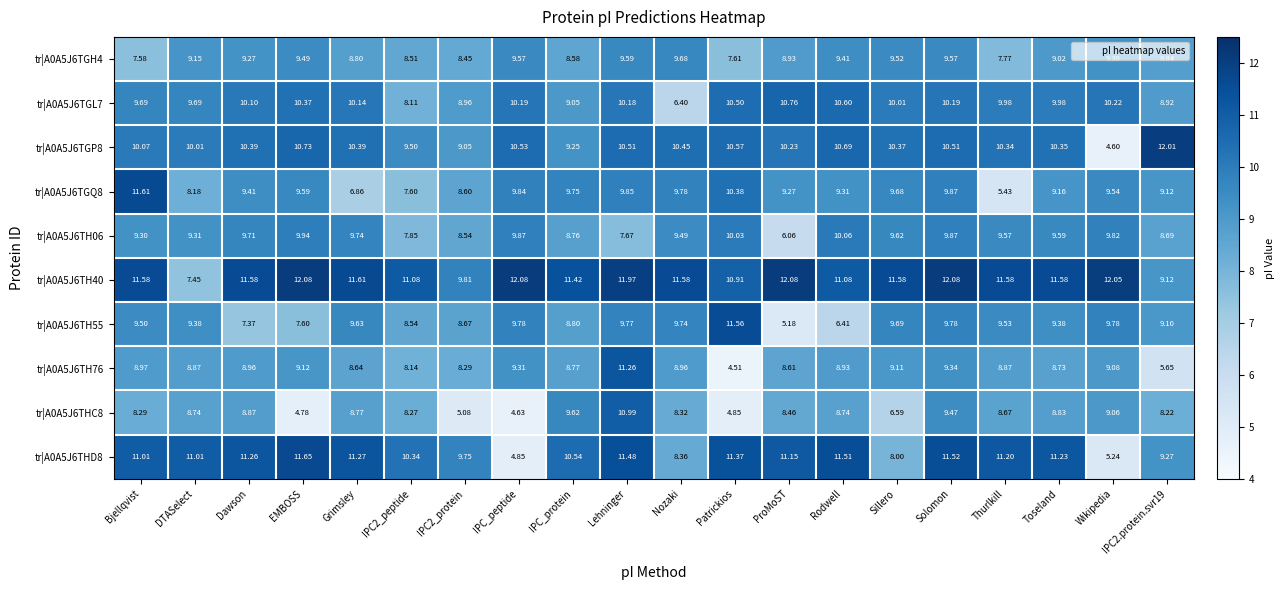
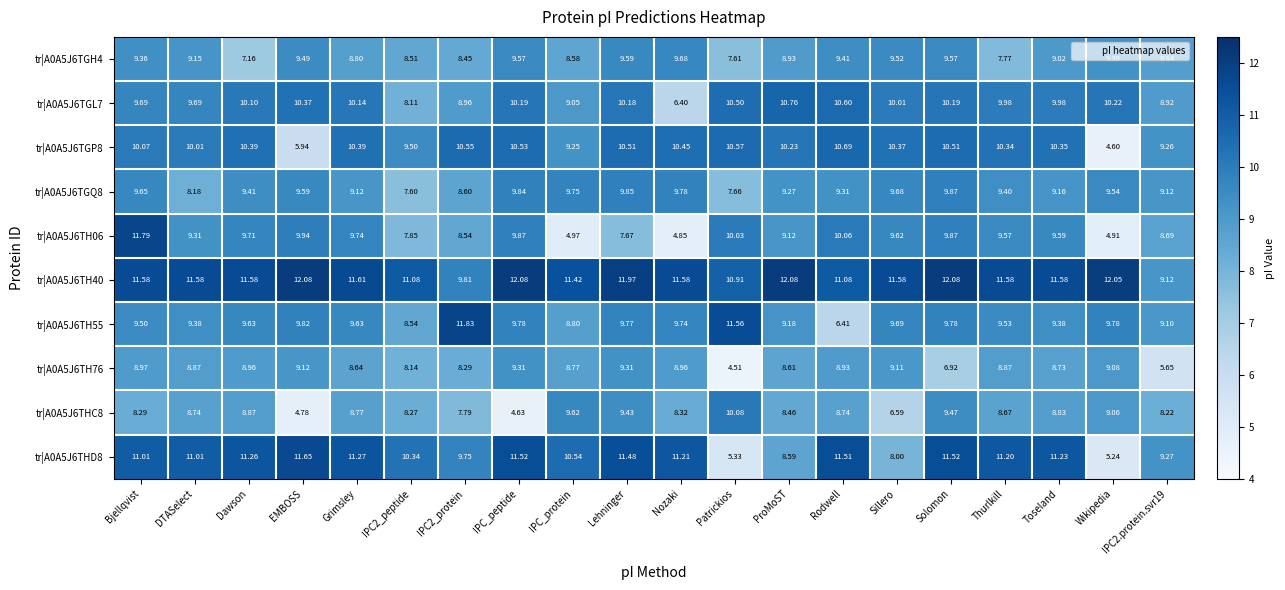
  {
    "tr|A0A5J6TGH4": {
-     "Bjellqvist": 7.58,
+     "Bjellqvist": 9.36,
      "DTASelect": 9.15,
-     "Dawson": 9.27,
+     "Dawson": 7.16,
      "EMBOSS": 9.49,
      "Grimsley": 8.80,
      "IPC2_peptide": 8.51,
      "IPC2_protein": 8.45,
      "IPC_peptide": 9.57,
      "IPC_protein": 8.58,
      "Lehninger": 9.59,
      "Nozaki": 9.68,
      "Patrickios": 7.61,
      "ProMoST": 8.93,
      "Rodwell": 9.41,
      "Sillero": 9.52,
      "Solomon": 9.57,
      "Thurlkill": 7.77,
      "Toseland": 9.02
    },
    "tr|A0A5J6TGL7": {
      "Bjellqvist": 9.69,
      "DTASelect": 9.69,
      "Dawson": 10.10,
      "EMBOSS": 10.37,
      "Grimsley": 10.14,
      "IPC2_peptide": 8.11,
      "IPC2_protein": 8.96,
      "IPC_peptide": 10.19,
      "IPC_protein": 9.05,
      "Lehninger": 10.18,
      "Nozaki": 6.40,
      "Patrickios": 10.50,
      "ProMoST": 10.76,
      "Rodwell": 10.60,
      "Sillero": 10.01,
      "Solomon": 10.19,
      "Thurlkill": 9.98,
      "Toseland": 9.98,
      "Wikipedia": 10.22,
      "IPC2.protein.svr19": 8.92
    },
    "tr|A0A5J6TGP8": {
      "Bjellqvist": 10.07,
      "DTASelect": 10.01,
      "Dawson": 10.39,
-     "EMBOSS": 10.73,
+     "EMBOSS": 5.94,
      "Grimsley": 10.39,
      "IPC2_peptide": 9.50,
-     "IPC2_protein": 9.05,
+     "IPC2_protein": 10.55,
      "IPC_peptide": 10.53,
      "IPC_protein": 9.25,
      "Lehninger": 10.51,
      "Nozaki": 10.45,
      "Patrickios": 10.57,
      "ProMoST": 10.23,
      "Rodwell": 10.69,
      "Sillero": 10.37,
      "Solomon": 10.51,
      "Thurlkill": 10.34,
      "Toseland": 10.35,
      "Wikipedia": 4.60,
-     "IPC2.protein.svr19": 12.01
+     "IPC2.protein.svr19": 9.26
    },
    "tr|A0A5J6TGQ8": {
-     "Bjellqvist": 11.61,
+     "Bjellqvist": 9.65,
      "DTASelect": 8.18,
      "Dawson": 9.41,
      "EMBOSS": 9.59,
-     "Grimsley": 6.86,
+     "Grimsley": 9.12,
      "IPC2_peptide": 7.60,
      "IPC2_protein": 8.60,
      "IPC_peptide": 9.84,
      "IPC_protein": 9.75,
      "Lehninger": 9.85,
      "Nozaki": 9.78,
-     "Patrickios": 10.38,
+     "Patrickios": 7.66,
      "ProMoST": 9.27,
      "Rodwell": 9.31,
      "Sillero": 9.68,
      "Solomon": 9.87,
-     "Thurlkill": 5.43,
+     "Thurlkill": 9.40,
      "Toseland": 9.16,
      "Wikipedia": 9.54,
      "IPC2.protein.svr19": 9.12
    },
    "tr|A0A5J6TH06": {
-     "Bjellqvist": 9.30,
+     "Bjellqvist": 11.79,
      "DTASelect": 9.31,
      "Dawson": 9.71,
      "EMBOSS": 9.94,
      "Grimsley": 9.74,
      "IPC2_peptide": 7.85,
      "IPC2_protein": 8.54,
      "IPC_peptide": 9.87,
-     "IPC_protein": 8.76,
+     "IPC_protein": 4.97,
      "Lehninger": 7.67,
-     "Nozaki": 9.49,
+     "Nozaki": 4.85,
      "Patrickios": 10.03,
-     "ProMoST": 6.06,
+     "ProMoST": 9.12,
      "Rodwell": 10.06,
      "Sillero": 9.62,
      "Solomon": 9.87,
      "Thurlkill": 9.57,
      "Toseland": 9.59,
-     "Wikipedia": 9.82,
+     "Wikipedia": 4.91,
      "IPC2.protein.svr19": 8.69
    },
    "tr|A0A5J6TH40": {
      "Bjellqvist": 11.58,
-     "DTASelect": 7.45,
+     "DTASelect": 11.58,
      "Dawson": 11.58,
      "EMBOSS": 12.08,
      "Grimsley": 11.61,
      "IPC2_peptide": 11.08,
      "IPC2_protein": 9.81,
      "IPC_peptide": 12.08,
      "IPC_protein": 11.42,
      "Lehninger": 11.97,
      "Nozaki": 11.58,
      "Patrickios": 10.91,
      "ProMoST": 12.08,
      "Rodwell": 11.08,
      "Sillero": 11.58,
      "Solomon": 12.08,
      "Thurlkill": 11.58,
      "Toseland": 11.58,
      "Wikipedia": 12.05,
      "IPC2.protein.svr19": 9.12
    },
    "tr|A0A5J6TH55": {
      "Bjellqvist": 9.50,
      "DTASelect": 9.38,
-     "Dawson": 7.37,
-     "EMBOSS": 7.60,
+     "Dawson": 9.63,
+     "EMBOSS": 9.82,
      "Grimsley": 9.63,
      "IPC2_peptide": 8.54,
-     "IPC2_protein": 8.67,
+     "IPC2_protein": 11.83,
      "IPC_peptide": 9.78,
      "IPC_protein": 8.80,
      "Lehninger": 9.77,
      "Nozaki": 9.74,
      "Patrickios": 11.56,
-     "ProMoST": 5.18,
+     "ProMoST": 9.18,
      "Rodwell": 6.41,
      "Sillero": 9.69,
      "Solomon": 9.78,
      "Thurlkill": 9.53,
      "Toseland": 9.38,
      "Wikipedia": 9.78,
      "IPC2.protein.svr19": 9.10
    },
    "tr|A0A5J6TH76": {
      "Bjellqvist": 8.97,
      "DTASelect": 8.87,
      "Dawson": 8.96,
      "EMBOSS": 9.12,
      "Grimsley": 8.64,
      "IPC2_peptide": 8.14,
      "IPC2_protein": 8.29,
      "IPC_peptide": 9.31,
      "IPC_protein": 8.77,
-     "Lehninger": 11.26,
+     "Lehninger": 9.31,
      "Nozaki": 8.96,
      "Patrickios": 4.51,
      "ProMoST": 8.61,
      "Rodwell": 8.93,
      "Sillero": 9.11,
-     "Solomon": 9.34,
+     "Solomon": 6.92,
      "Thurlkill": 8.87,
      "Toseland": 8.73,
      "Wikipedia": 9.08,
      "IPC2.protein.svr19": 5.65
    },
    "tr|A0A5J6THC8": {
      "Bjellqvist": 8.29,
      "DTASelect": 8.74,
      "Dawson": 8.87,
      "EMBOSS": 4.78,
      "Grimsley": 8.77,
      "IPC2_peptide": 8.27,
-     "IPC2_protein": 5.08,
+     "IPC2_protein": 7.79,
      "IPC_peptide": 4.63,
      "IPC_protein": 9.62,
-     "Lehninger": 10.99,
+     "Lehninger": 9.43,
      "Nozaki": 8.32,
-     "Patrickios": 4.85,
+     "Patrickios": 10.08,
      "ProMoST": 8.46,
      "Rodwell": 8.74,
      "Sillero": 6.59,
      "Solomon": 9.47,
      "Thurlkill": 8.67,
      "Toseland": 8.83,
      "Wikipedia": 9.06,
      "IPC2.protein.svr19": 8.22
    },
    "tr|A0A5J6THD8": {
      "Bjellqvist": 11.01,
      "DTASelect": 11.01,
      "Dawson": 11.26,
      "EMBOSS": 11.65,
      "Grimsley": 11.27,
      "IPC2_peptide": 10.34,
      "IPC2_protein": 9.75,
-     "IPC_peptide": 4.85,
+     "IPC_peptide": 11.52,
      "IPC_protein": 10.54,
      "Lehninger": 11.48,
-     "Nozaki": 8.36,
-     "Patrickios": 11.37,
-     "ProMoST": 11.15,
+     "Nozaki": 11.21,
+     "Patrickios": 5.33,
+     "ProMoST": 8.59,
      "Rodwell": 11.51,
      "Sillero": 8.00,
      "Solomon": 11.52,
      "Thurlkill": 11.20,
      "Toseland": 11.23,
      "Wikipedia": 5.24,
      "IPC2.protein.svr19": 9.27
    }
  }
